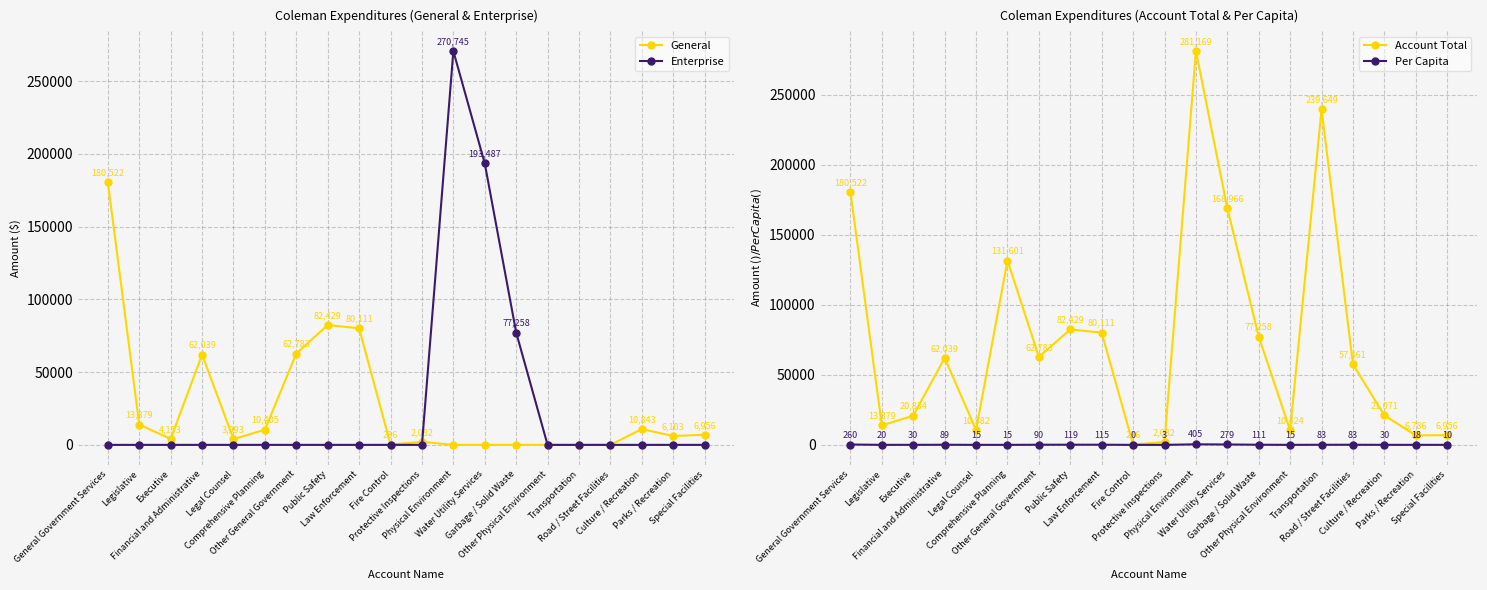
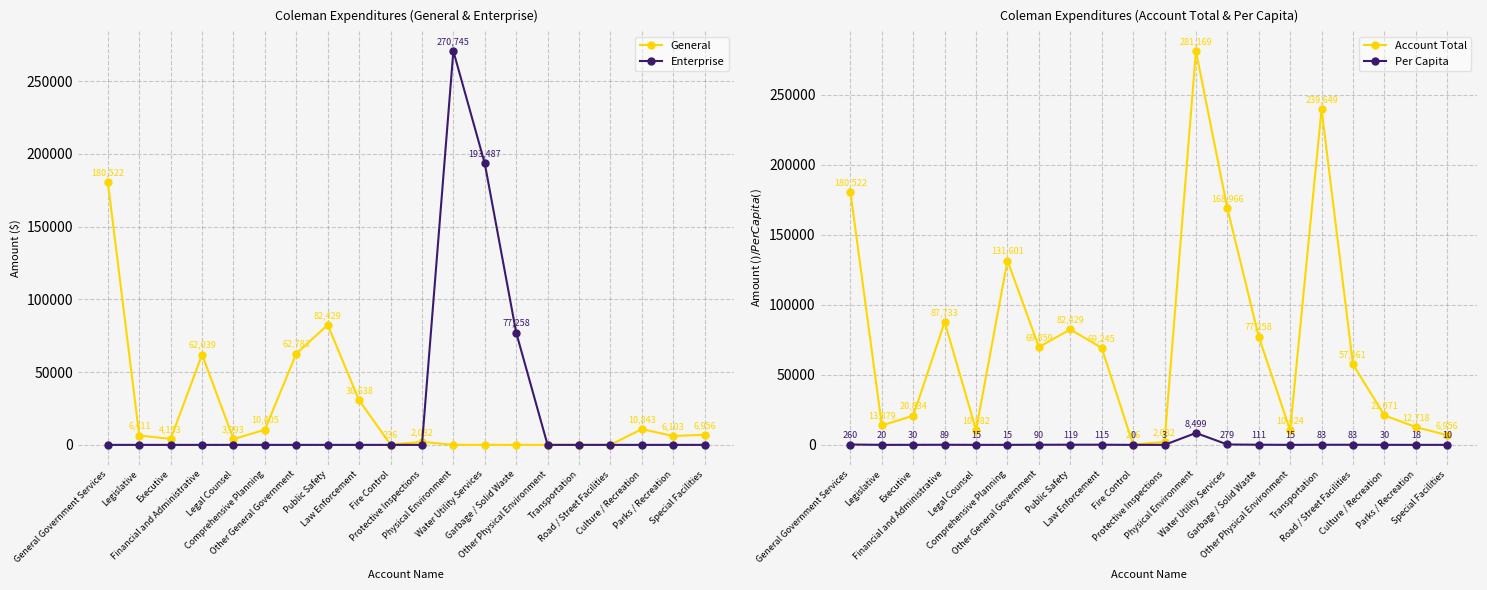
  {
    "Coleman Expenditures (General & Enterprise)": {
      "General": {
        "General Government Services": "180,522",
-       "Legislative": "13,879",
+       "Legislative": "6,411",
        "Executive": "4,153",
        "Financial and Administrative": "62,039",
        "Legal Counsel": "3,993",
        "Comprehensive Planning": "10,405",
        "Other General Government": "62,783",
        "Public Safety": "82,429",
-       "Law Enforcement": "80,111",
+       "Law Enforcement": "30,638",
        "Protective Inspections": "2,082",
        "Culture / Recreation": "10,843",
        "Parks / Recreation": "6,103",
        "Special Facilities": "6,956"
      },
      "Enterprise": {
        "Physical Environment": "270,745",
        "Water Utility Services": "193,487",
        "Garbage / Solid Waste": "77,258"
      }
    },
    "Coleman Expenditures (Account Total & Per Capita)": {
      "Account Total": {
        "General Government Services": "180,522",
        "Legislative": "13,879",
        "Executive": "20,834",
-       "Financial and Administrative": "62,039",
+       "Financial and Administrative": "87,733",
        "Legal Counsel": "10,582",
        "Comprehensive Planning": "131,601",
-       "Other General Government": "62,783",
+       "Other General Government": "69,859",
        "Public Safety": "82,429",
-       "Law Enforcement": "80,111",
+       "Law Enforcement": "69,245",
        "Physical Environment": "281,169",
        "Water Utility Services": "168,966",
        "Garbage / Solid Waste": "77,258",
        "Other Physical Environment": "10,424",
        "Transportation": "239,649",
        "Road / Street Facilities": "57,461",
        "Culture / Recreation": "21,071",
-       "Parks / Recreation": "6,786",
+       "Parks / Recreation": "12,718",
        "Special Facilities": "6,956"
      },
      "Per Capita": {
        "General Government Services": "260",
        "Legislative": "20",
        "Executive": "30",
        "Financial and Administrative": "89",
        "Comprehensive Planning": "15",
        "Other General Government": "90",
        "Public Safety": "119",
        "Law Enforcement": "115",
-       "Physical Environment": "405",
+       "Physical Environment": "8,499",
        "Water Utility Services": "279",
        "Garbage / Solid Waste": "111",
        "Transportation": "83",
        "Road / Street Facilities": "83",
        "Culture / Recreation": "30",
        "Parks / Recreation": "18"
      }
    }
  }
